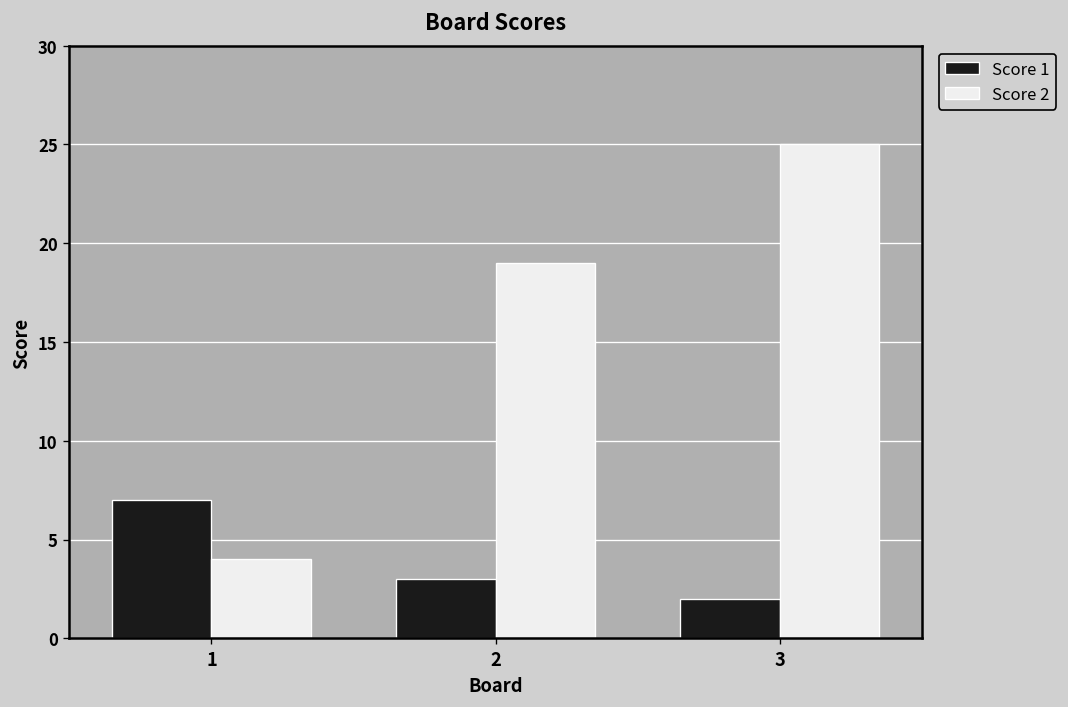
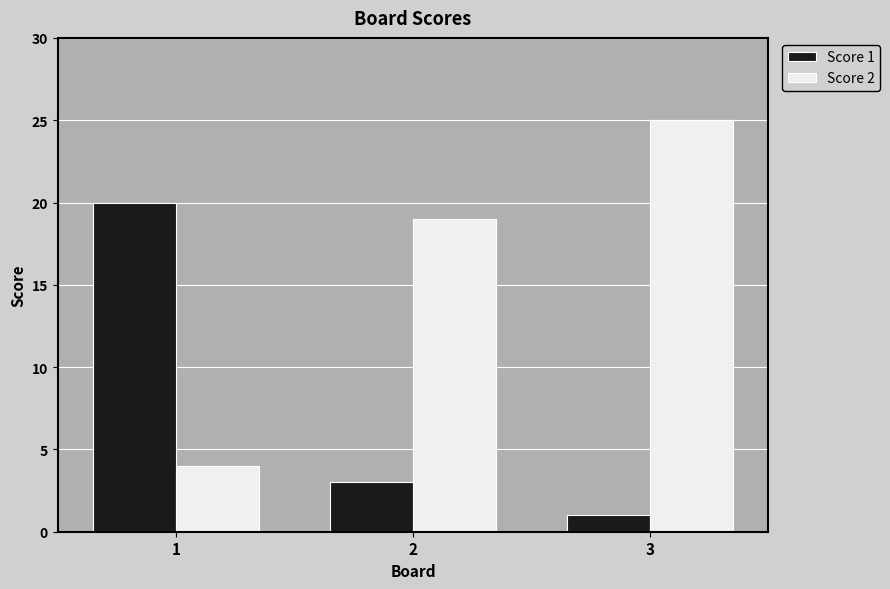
  {
    "Score 1": {
-     "1": 7,
+     "1": 20,
      "2": 3,
-     "3": 2
+     "3": 1
    },
    "Score 2": {
      "1": 4,
      "2": 19,
      "3": 25
    }
  }
